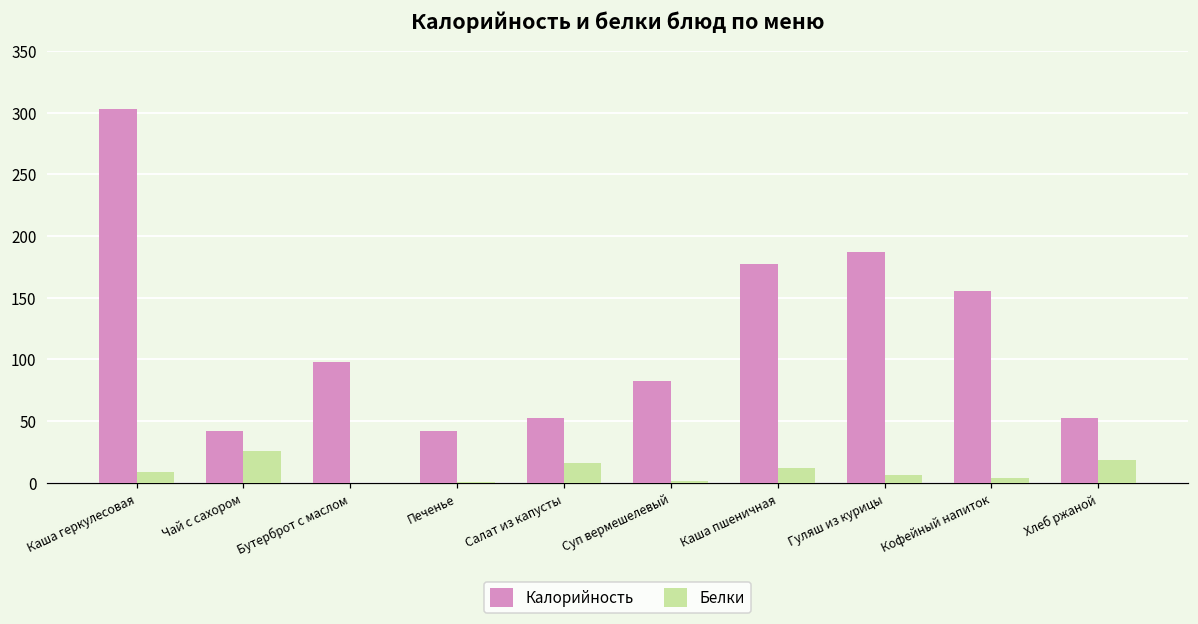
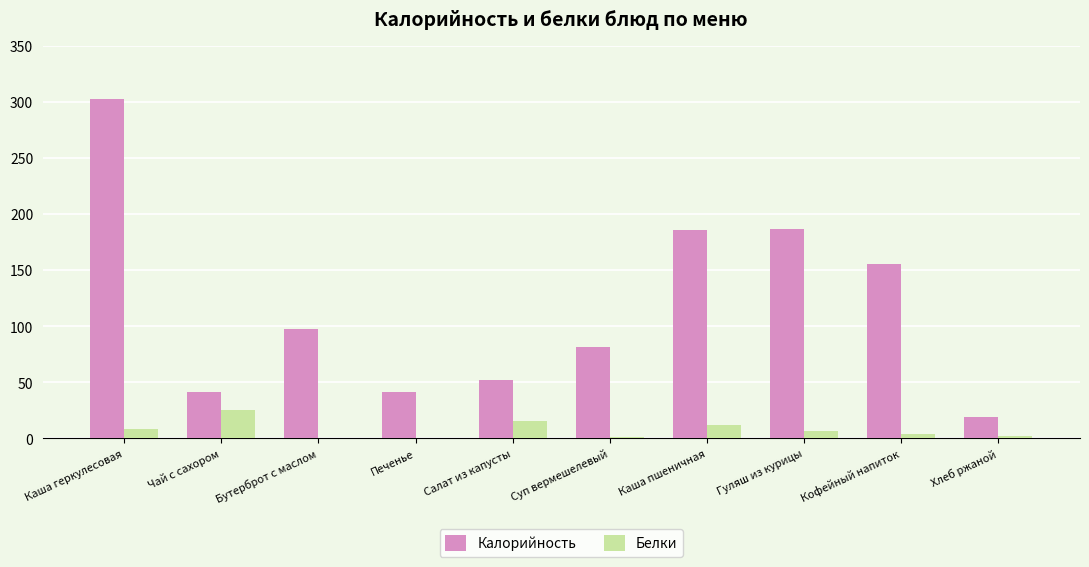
  {
    "Калорийность": {
      "Каша геркулесовая": 303,
      "Чай с сахором": 42,
      "Бутерброт с маслом": 98,
      "Печенье": 42,
      "Салат из капусты": 52,
      "Суп вермешелевый": 82,
-     "Каша пшеничная": 177,
+     "Каша пшеничная": 186,
      "Гуляш из курицы": 187,
      "Кофейный напиток": 155,
-     "Хлеб ржаной": 52
+     "Хлеб ржаной": 20
    },
    "Белки": {
      "Каша геркулесовая": 8,
      "Чай с сахором": 26,
      "Бутерброт с маслом": 0,
      "Салат из капусты": 16,
      "Каша пшеничная": 12,
      "Гуляш из курицы": 7,
      "Кофейный напиток": 4,
-     "Хлеб ржаной": 18
+     "Хлеб ржаной": 2
    }
  }
